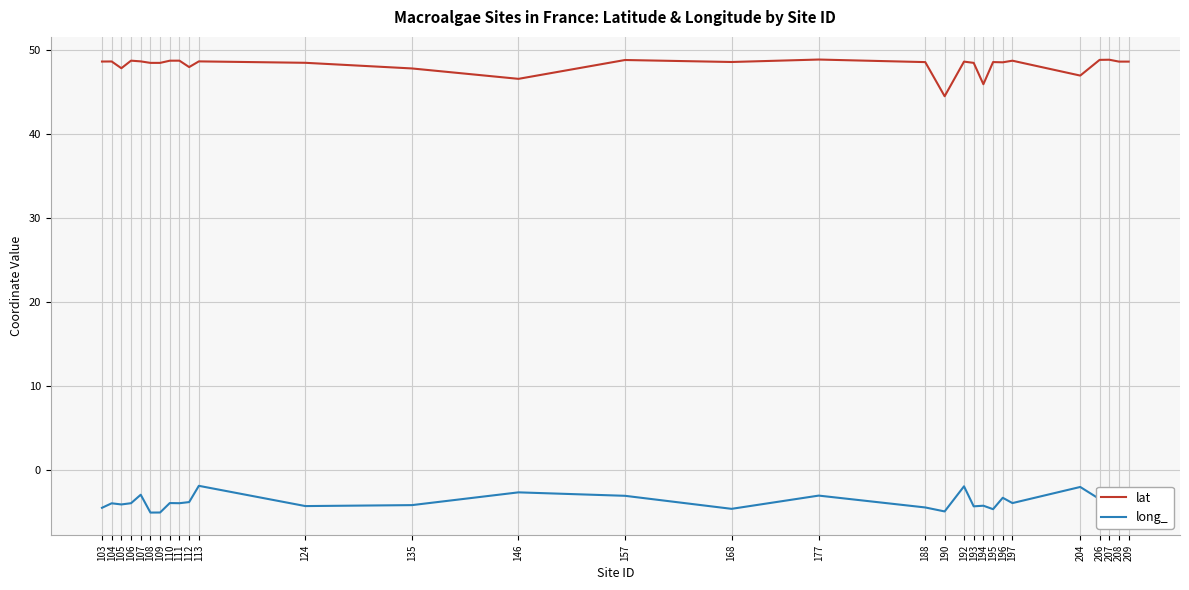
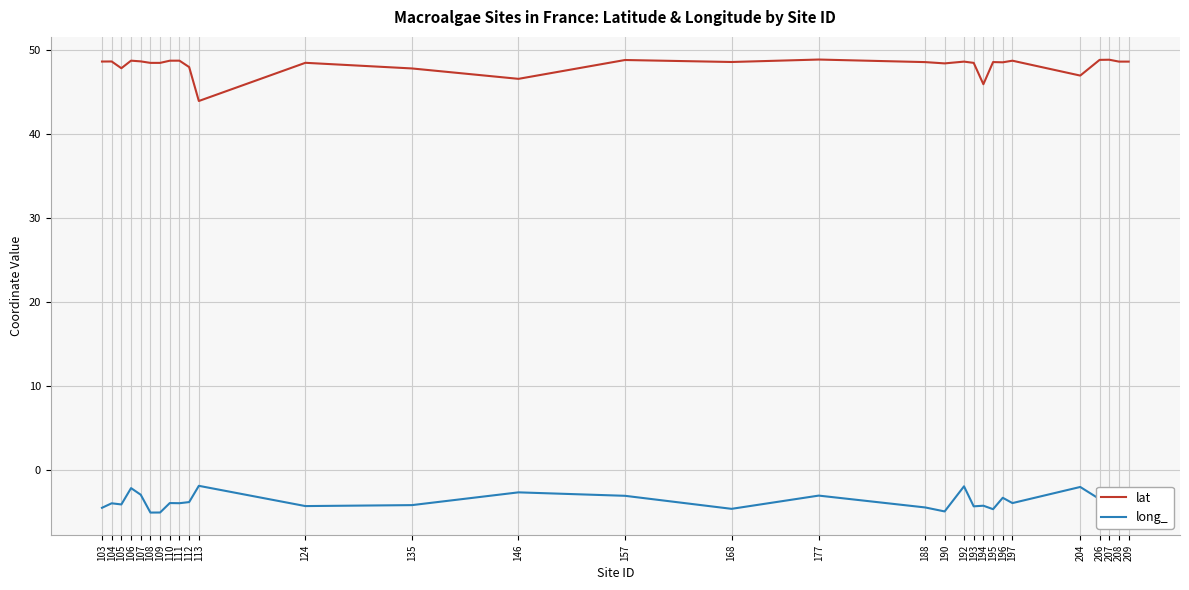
  {
    "lat": {
      "103": 49,
      "104": 49,
      "105": 48,
      "106": 49,
      "107": 49,
      "108": 48,
      "109": 48,
      "110": 49,
      "111": 49,
      "112": 48,
-     "113": 49,
+     "113": 44,
      "124": 48,
      "135": 48,
      "146": 47,
      "157": 49,
      "168": 49,
      "177": 49,
      "188": 49,
-     "190": 44,
+     "190": 48,
      "192": 49,
      "193": 48,
      "194": 46,
      "195": 49,
      "196": 49,
      "197": 49,
      "204": 47,
      "206": 49,
      "207": 49,
      "208": 49,
      "209": 49
    },
    "long_": {
      "103": -5,
      "104": -4,
      "105": -4,
-     "106": -4,
+     "106": -2,
      "107": -3,
      "108": -5,
      "109": -5,
      "110": -4,
      "111": -4,
      "112": -4,
      "113": -2,
      "124": -4,
      "135": -4,
      "146": -3,
      "157": -3,
      "168": -5,
      "177": -3,
      "188": -4,
      "190": -5,
      "192": -2,
      "193": -4,
      "194": -4,
      "195": -5,
      "196": -3,
      "197": -4,
      "204": -2
    }
  }
